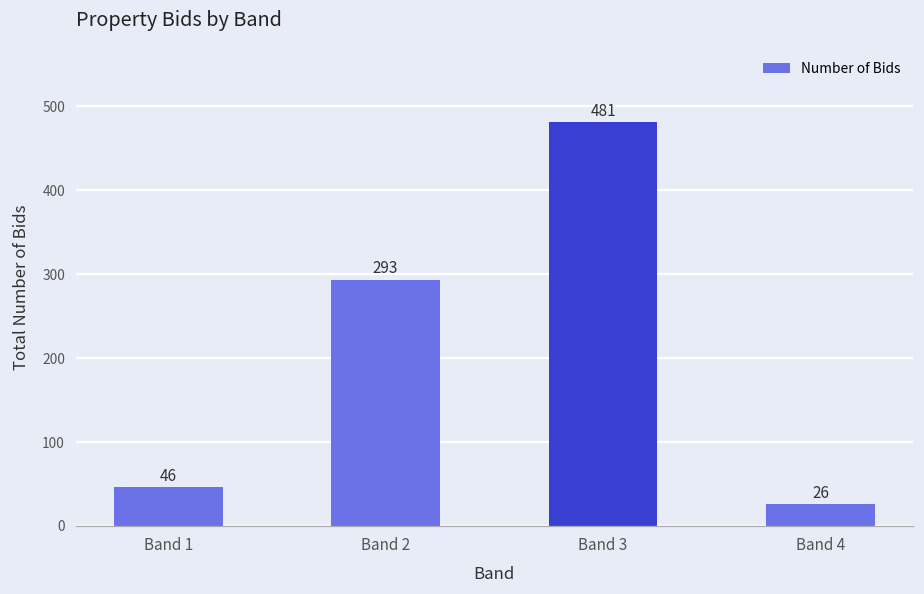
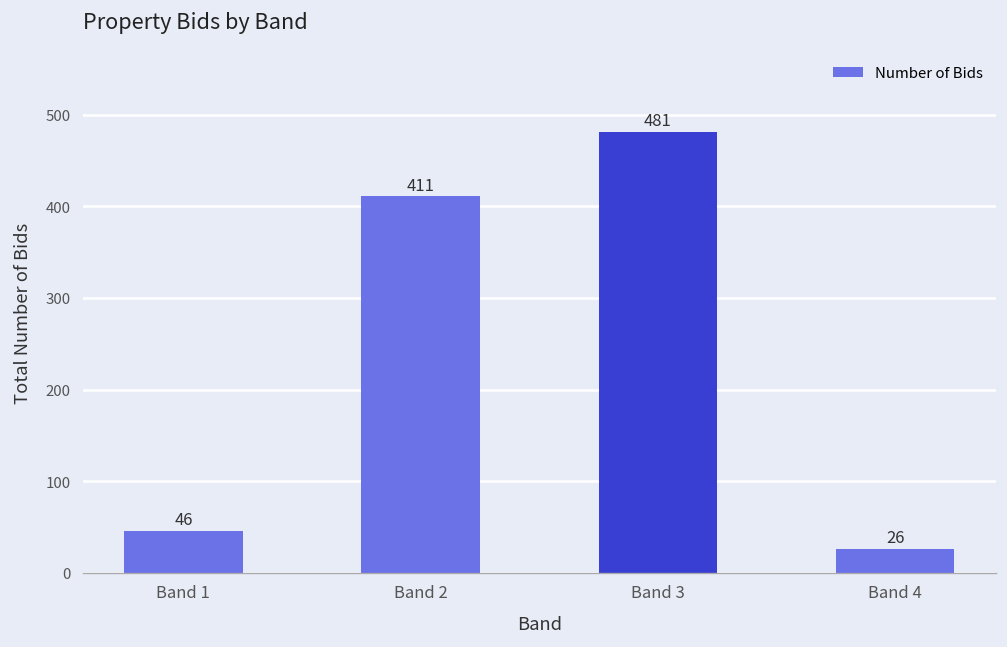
  {
    "Band 1": 46,
-   "Band 2": 293,
+   "Band 2": 411,
    "Band 3": 481,
    "Band 4": 26
  }
